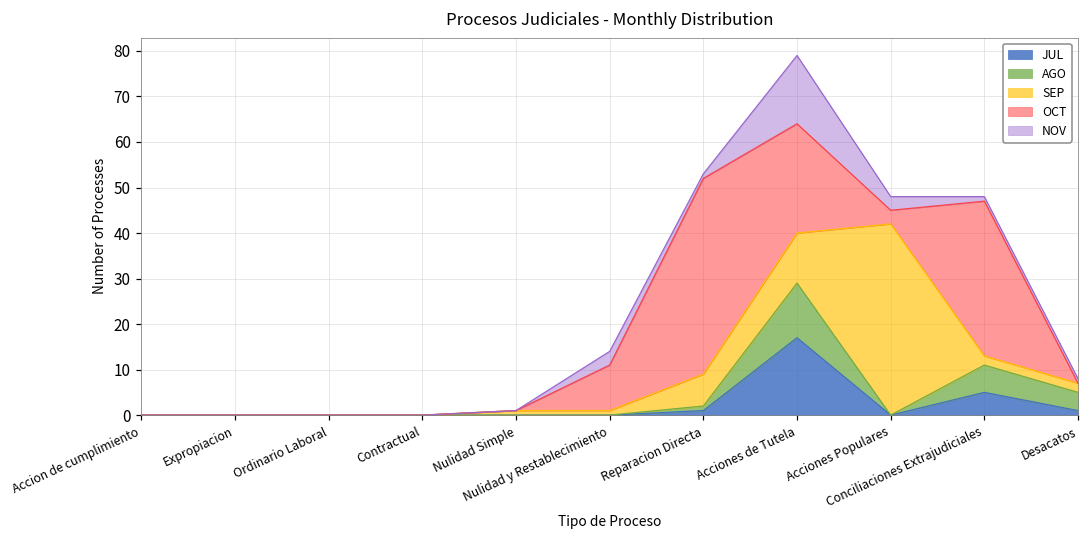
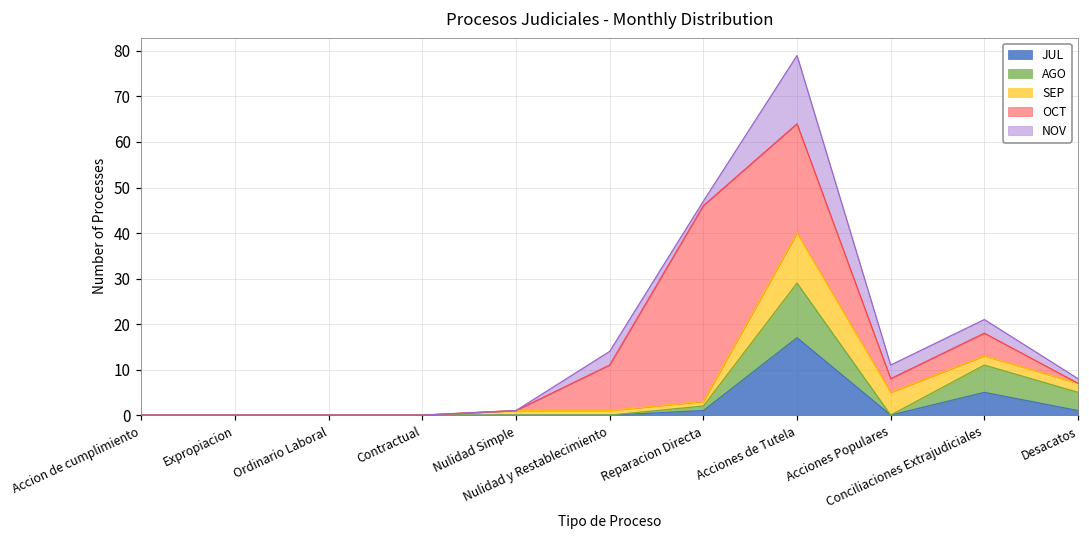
  {
    "JUL": {
      "Reparacion Directa": 1,
      "Acciones de Tutela": 17,
      "Conciliaciones Extrajudiciales": 5,
      "Desacatos": 1
    },
    "AGO": {
      "Reparacion Directa": 1,
      "Acciones de Tutela": 12,
      "Conciliaciones Extrajudiciales": 6,
      "Desacatos": 4
    },
    "SEP": {
      "Nulidad y Restablecimiento": 1,
-     "Reparacion Directa": 7,
+     "Reparacion Directa": 1,
      "Acciones de Tutela": 11,
-     "Acciones Populares": 42,
+     "Acciones Populares": 5,
      "Conciliaciones Extrajudiciales": 2
    },
    "OCT": {
      "Nulidad y Restablecimiento": 10,
      "Reparacion Directa": 43,
      "Acciones de Tutela": 24,
      "Acciones Populares": 3,
-     "Conciliaciones Extrajudiciales": 34
+     "Conciliaciones Extrajudiciales": 5
    },
    "NOV": {
      "Nulidad y Restablecimiento": 3,
      "Reparacion Directa": 1,
      "Acciones de Tutela": 15,
      "Acciones Populares": 3,
-     "Conciliaciones Extrajudiciales": 1,
+     "Conciliaciones Extrajudiciales": 3,
      "Desacatos": 1
    }
  }
